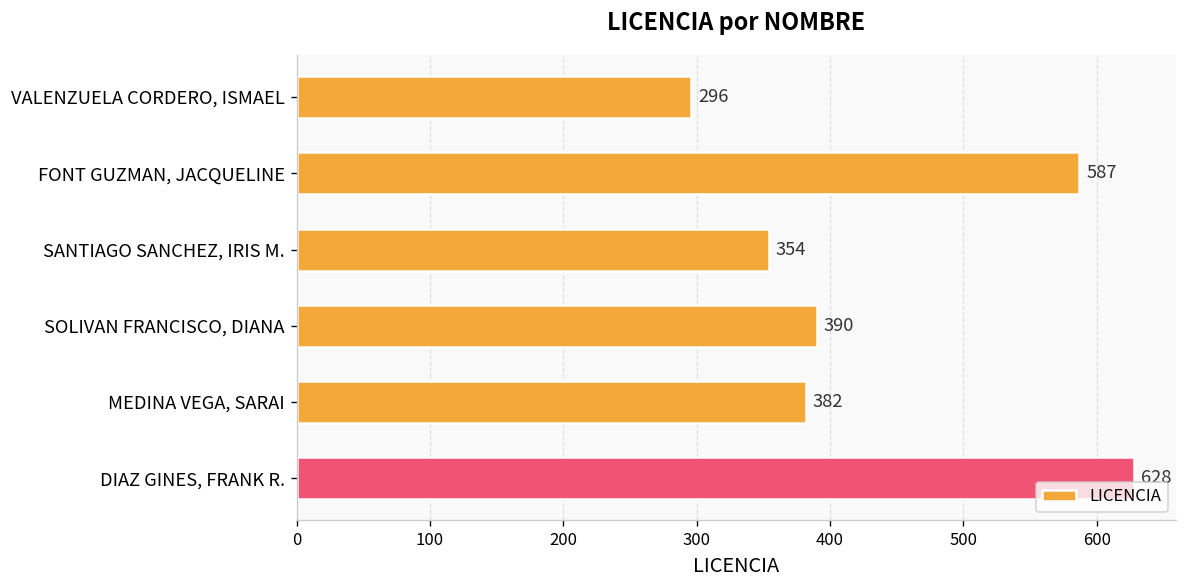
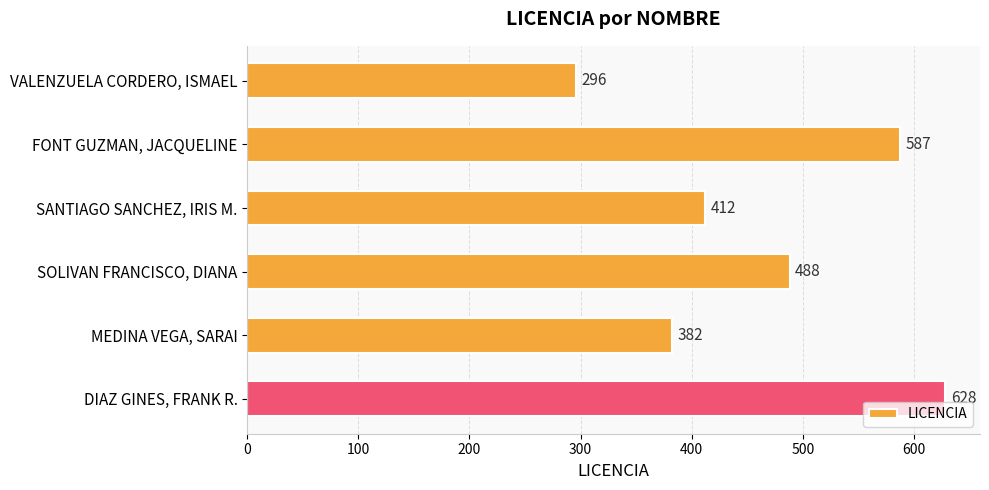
  {
    "VALENZUELA CORDERO, ISMAEL": 296,
    "FONT GUZMAN, JACQUELINE": 587,
-   "SANTIAGO SANCHEZ, IRIS M.": 354,
-   "SOLIVAN FRANCISCO, DIANA": 390,
+   "SANTIAGO SANCHEZ, IRIS M.": 412,
+   "SOLIVAN FRANCISCO, DIANA": 488,
    "MEDINA VEGA, SARAI": 382
  }
